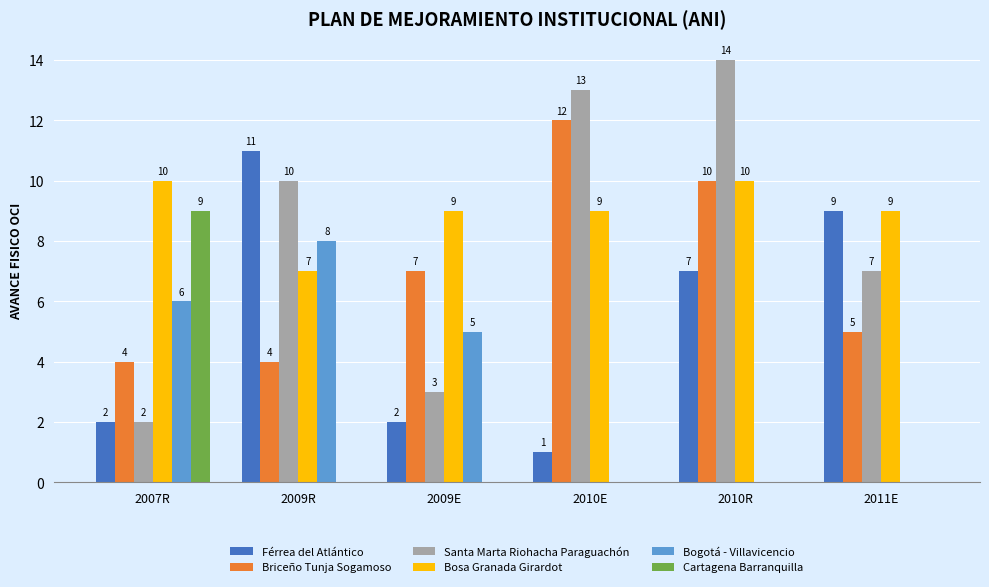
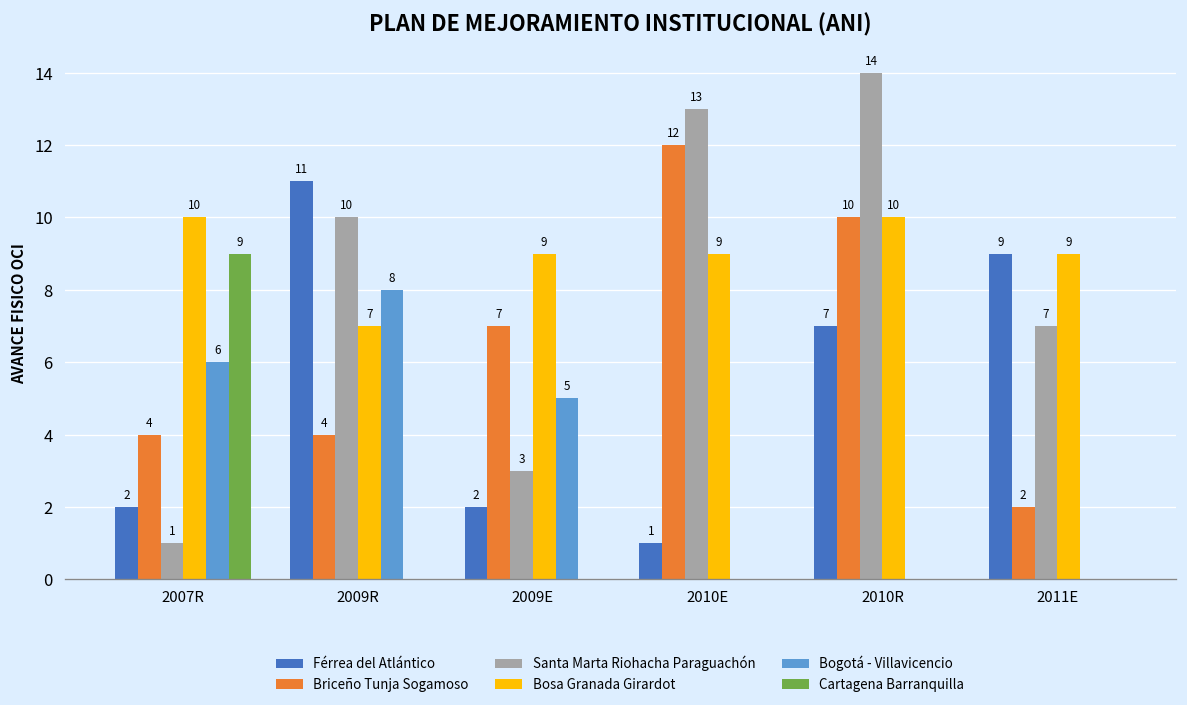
  {
    "Briceño Tunja Sogamoso": {
      "2007R": 4,
      "2009R": 4,
      "2009E": 7,
      "2010E": 12,
      "2010R": 10,
-     "2011E": 5
+     "2011E": 2
    },
    "Santa Marta Riohacha Paraguachón": {
-     "2007R": 2,
+     "2007R": 1,
      "2009R": 10,
      "2009E": 3,
      "2010E": 13,
      "2010R": 14,
      "2011E": 7
    },
    "Bosa Granada Girardot": {
      "2007R": 10,
      "2009R": 7,
      "2009E": 9,
      "2010E": 9,
      "2010R": 10,
      "2011E": 9
    },
    "Cartagena Barranquilla": {
      "2007R": 9
    }
  }
